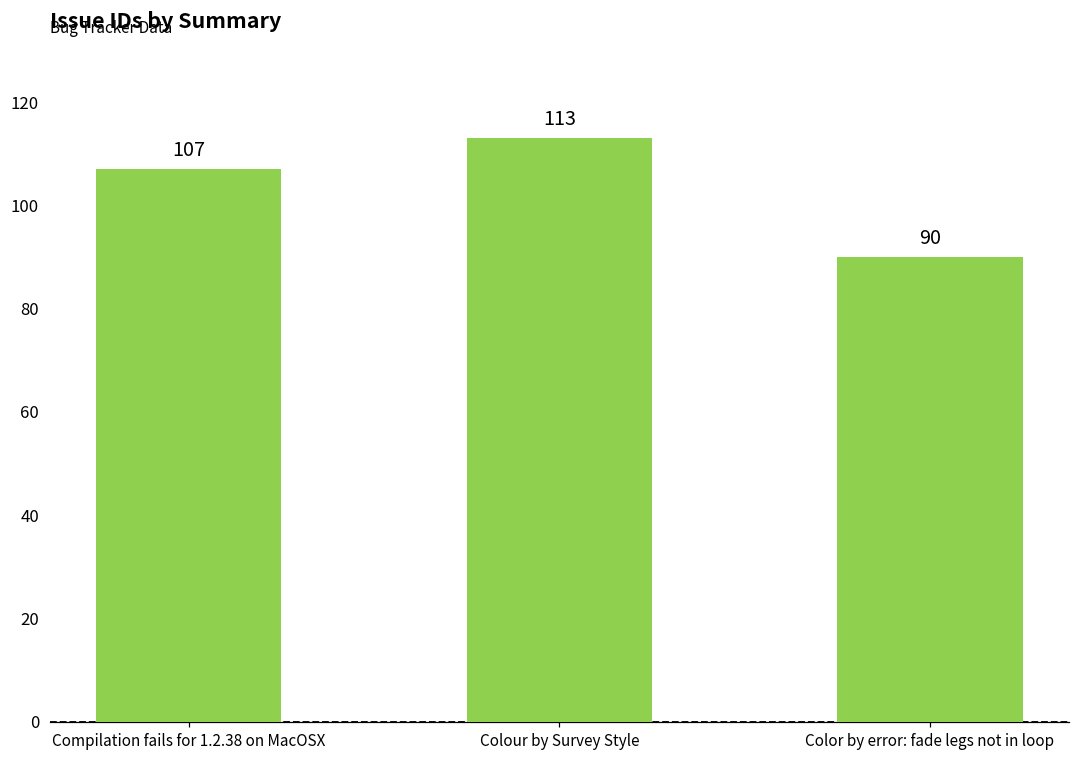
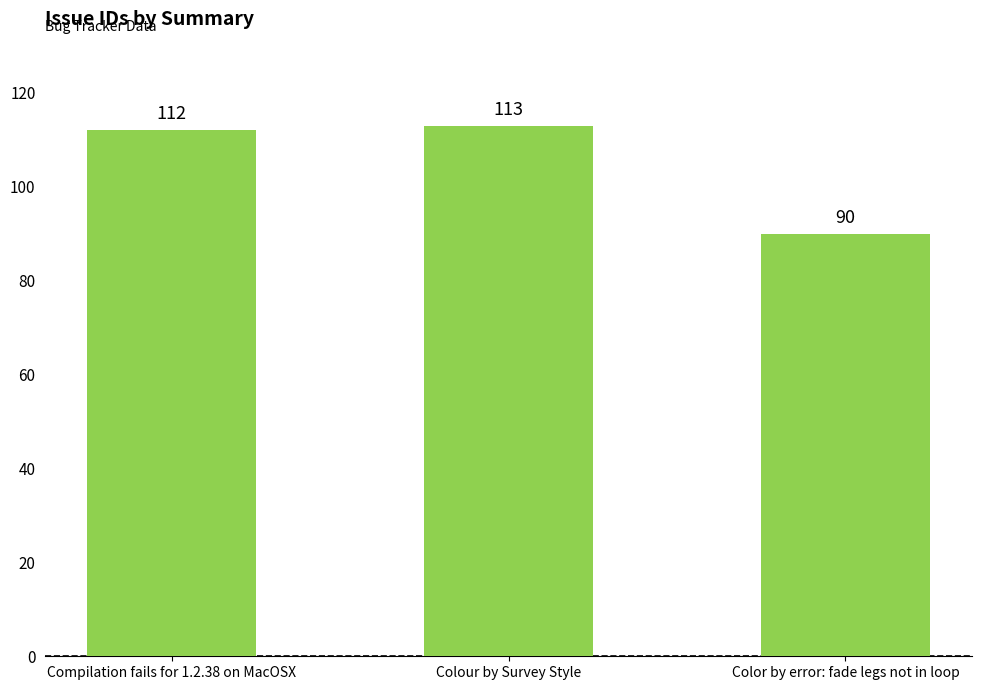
  {
-   "Compilation fails for 1.2.38 on MacOSX": 107,
+   "Compilation fails for 1.2.38 on MacOSX": 112,
    "Colour by Survey Style": 113,
    "Color by error: fade legs not in loop": 90
  }
